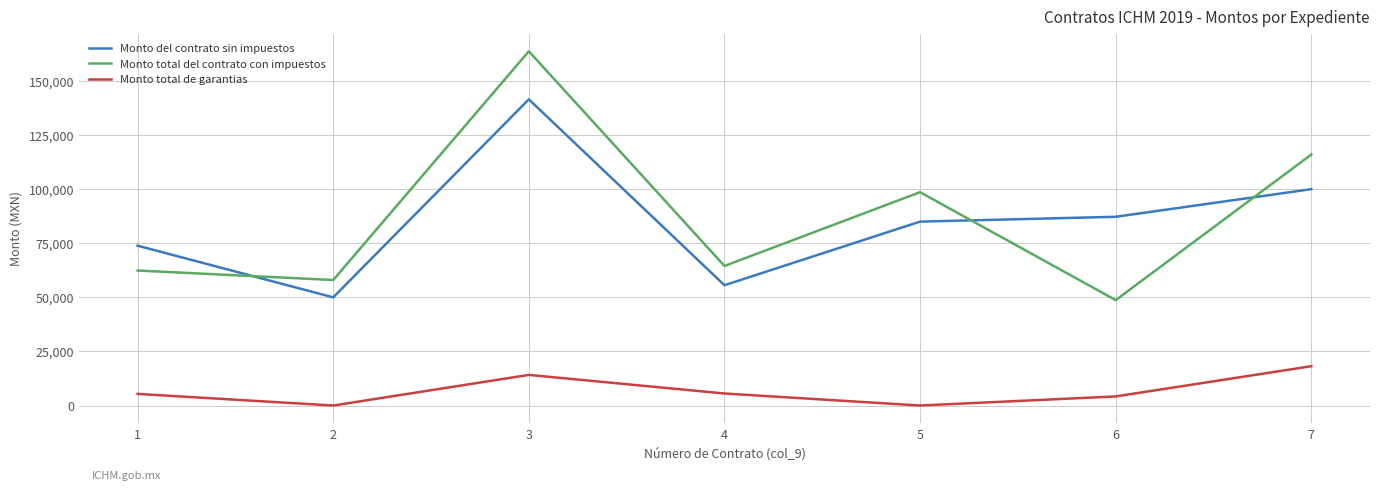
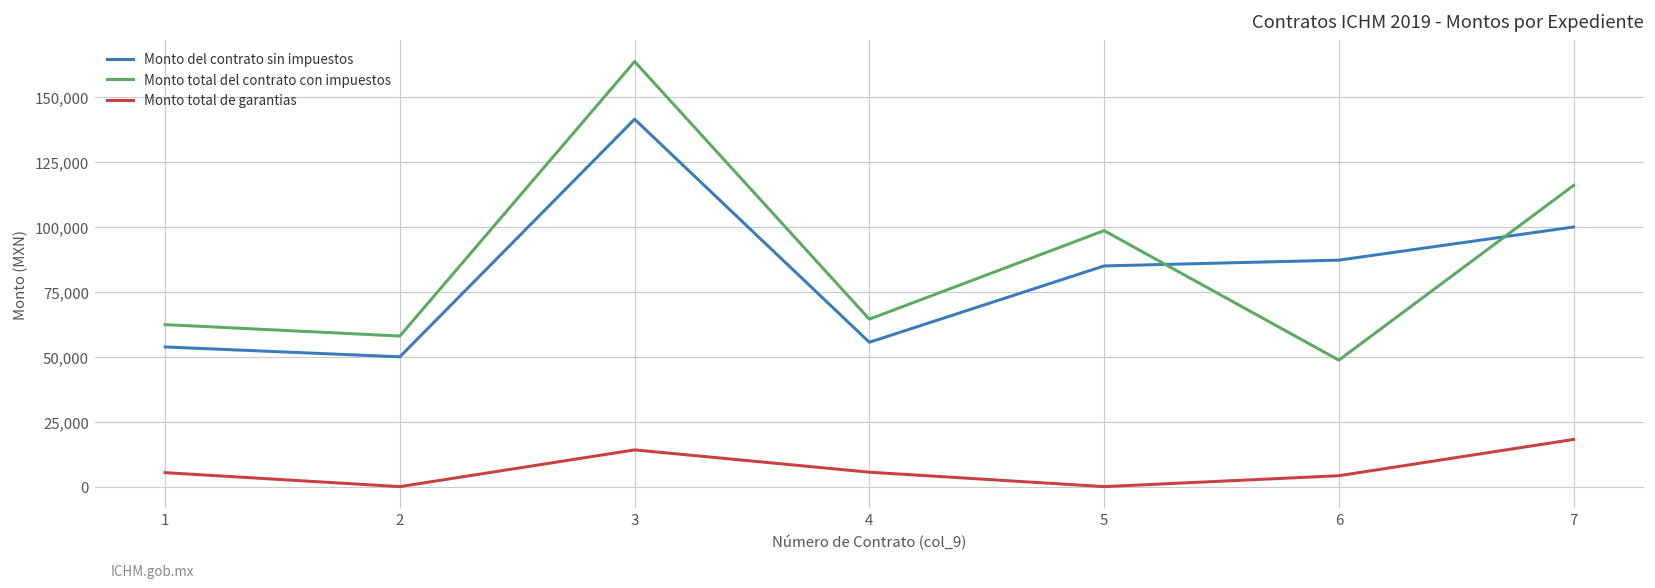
  {
    "Monto del contrato sin impuestos": {
-     "1": "74,000",
+     "1": "54,000",
      "2": "50,000",
      "3": "142,000",
      "4": "56,000",
      "5": "85,000",
      "6": "87,000",
      "7": "100,000"
    },
    "Monto total del contrato con impuestos": {
      "1": "62,000",
      "2": "58,000",
      "3": "164,000",
      "4": "64,000",
      "5": "99,000",
      "6": "49,000",
      "7": "116,000"
    },
    "Monto total de garantias": {
      "1": "5,000",
      "2": "0",
      "3": "14,000",
      "4": "6,000",
      "5": "0",
      "6": "4,000",
      "7": "18,000"
    }
  }
